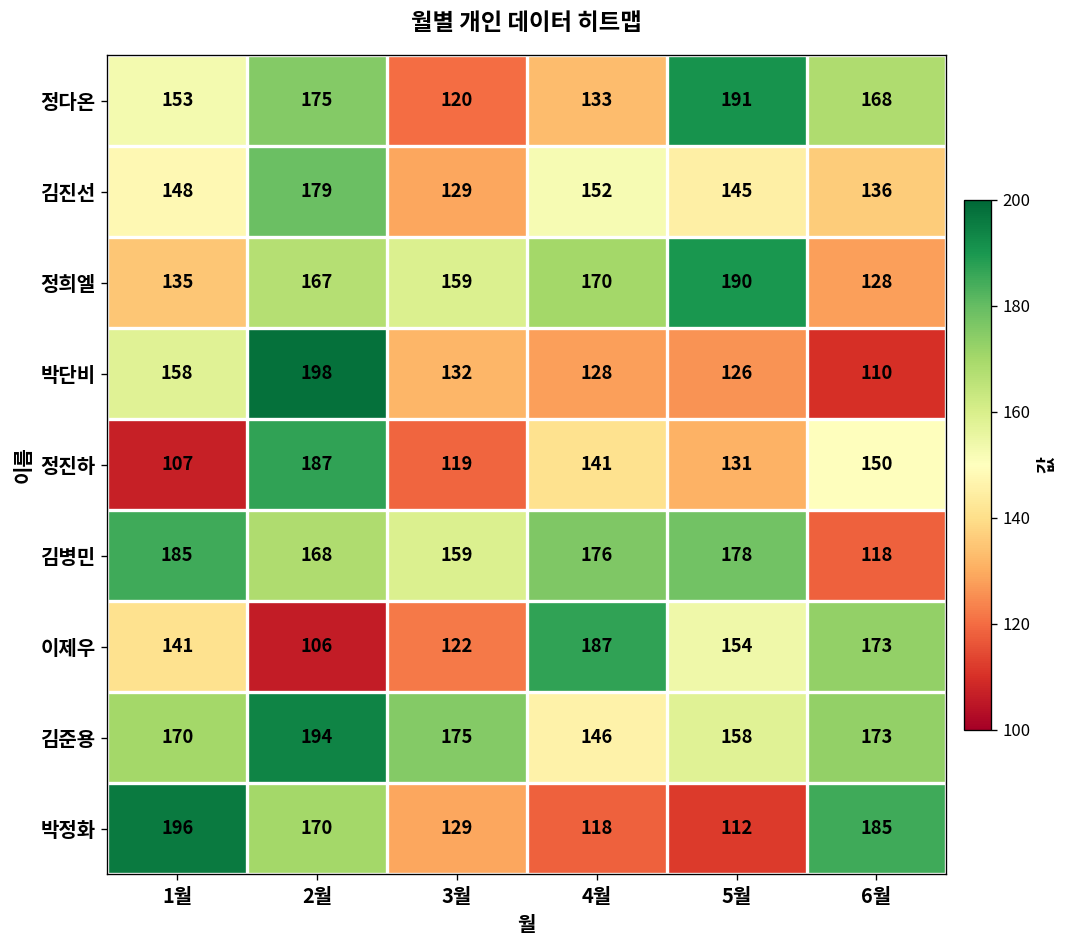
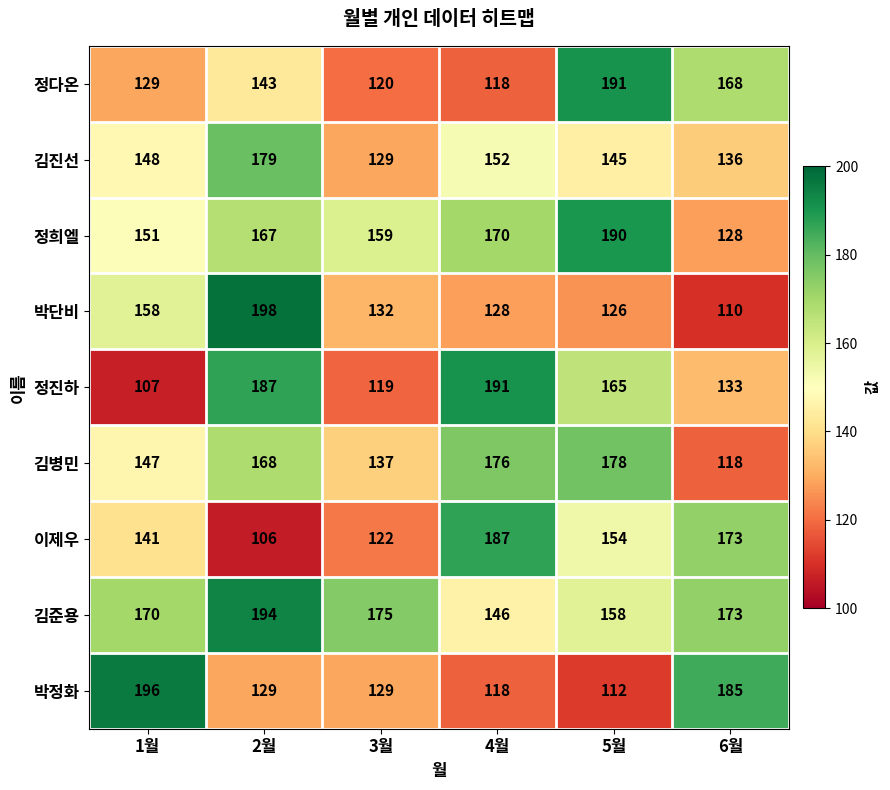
  {
    "정다온": {
-     "1월": 153,
-     "2월": 175,
+     "1월": 129,
+     "2월": 143,
      "3월": 120,
-     "4월": 133,
+     "4월": 118,
      "5월": 191,
      "6월": 168
    },
    "김진선": {
      "1월": 148,
      "2월": 179,
      "3월": 129,
      "4월": 152,
      "5월": 145,
      "6월": 136
    },
    "정희엘": {
-     "1월": 135,
+     "1월": 151,
      "2월": 167,
      "3월": 159,
      "4월": 170,
      "5월": 190,
      "6월": 128
    },
    "박단비": {
      "1월": 158,
      "2월": 198,
      "3월": 132,
      "4월": 128,
      "5월": 126,
      "6월": 110
    },
    "정진하": {
      "1월": 107,
      "2월": 187,
      "3월": 119,
-     "4월": 141,
-     "5월": 131,
-     "6월": 150
+     "4월": 191,
+     "5월": 165,
+     "6월": 133
    },
    "김병민": {
-     "1월": 185,
+     "1월": 147,
      "2월": 168,
-     "3월": 159,
+     "3월": 137,
      "4월": 176,
      "5월": 178,
      "6월": 118
    },
    "이제우": {
      "1월": 141,
      "2월": 106,
      "3월": 122,
      "4월": 187,
      "5월": 154,
      "6월": 173
    },
    "김준용": {
      "1월": 170,
      "2월": 194,
      "3월": 175,
      "4월": 146,
      "5월": 158,
      "6월": 173
    },
    "박정화": {
      "1월": 196,
-     "2월": 170,
+     "2월": 129,
      "3월": 129,
      "4월": 118,
      "5월": 112,
      "6월": 185
    }
  }
